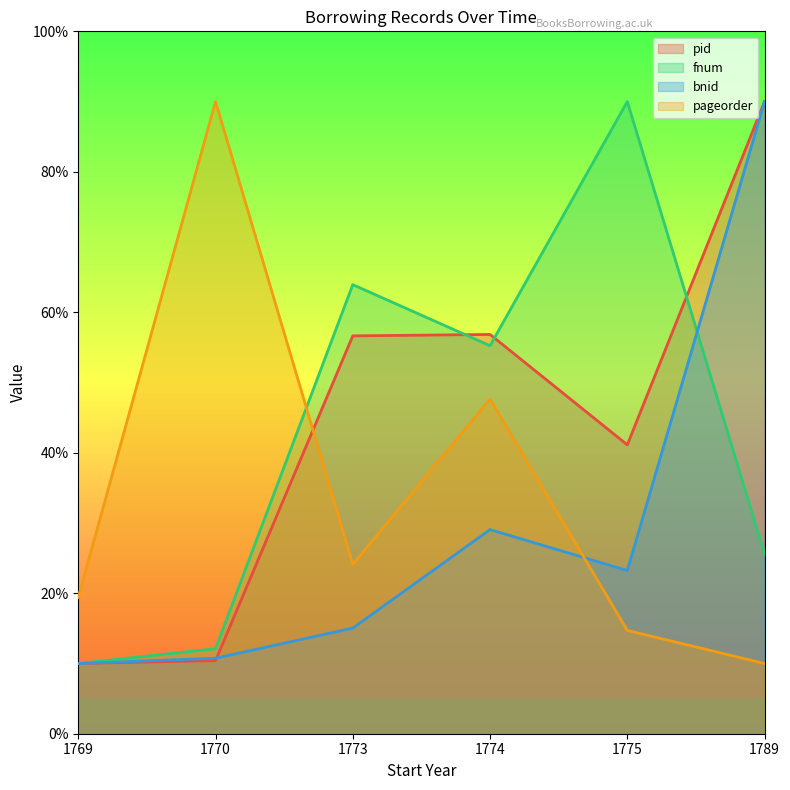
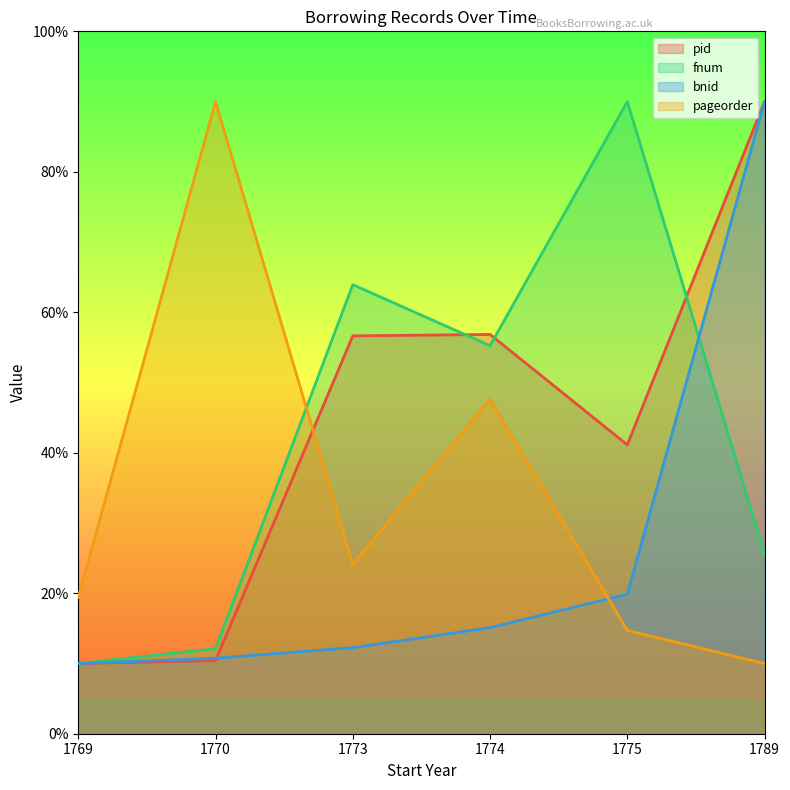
  {
    "fnum": {
      "1770": "12%",
      "1773": "64%",
      "1774": "55%",
      "1775": "90%",
      "1789": "26%"
    },
    "bnid": {
-     "1773": "15%",
-     "1774": "29%",
-     "1775": "23%"
+     "1773": "12%",
+     "1774": "15%",
+     "1775": "20%"
    }
  }
